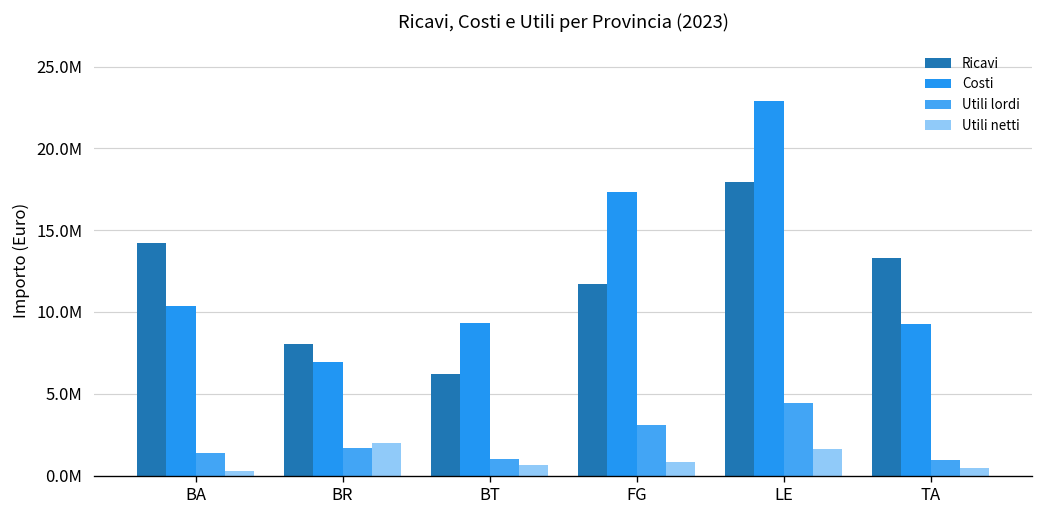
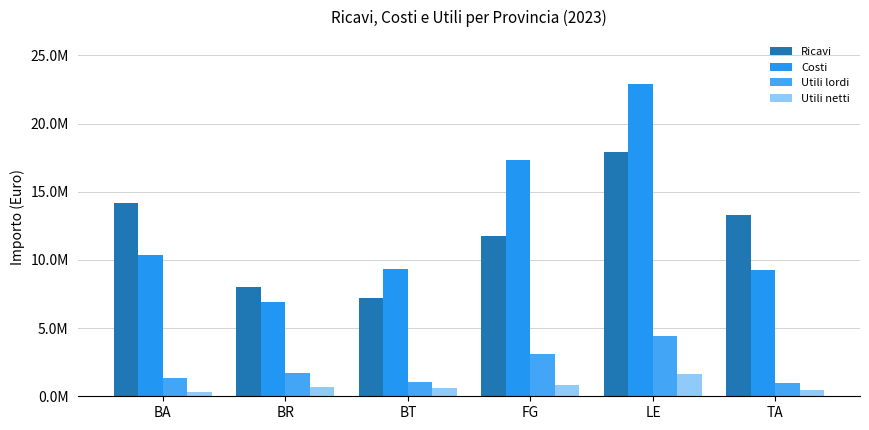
  {
    "Ricavi": {
      "BA": 14200000,
      "BR": 8000000,
-     "BT": 6200000,
+     "BT": 7200000,
      "FG": 11700000,
      "LE": 17900000,
      "TA": 13300000
    },
    "Utili netti": {
      "BA": 300000,
-     "BR": 2000000,
+     "BR": 700000,
      "BT": 600000,
      "FG": 800000,
      "LE": 1600000,
      "TA": 500000
    }
  }
